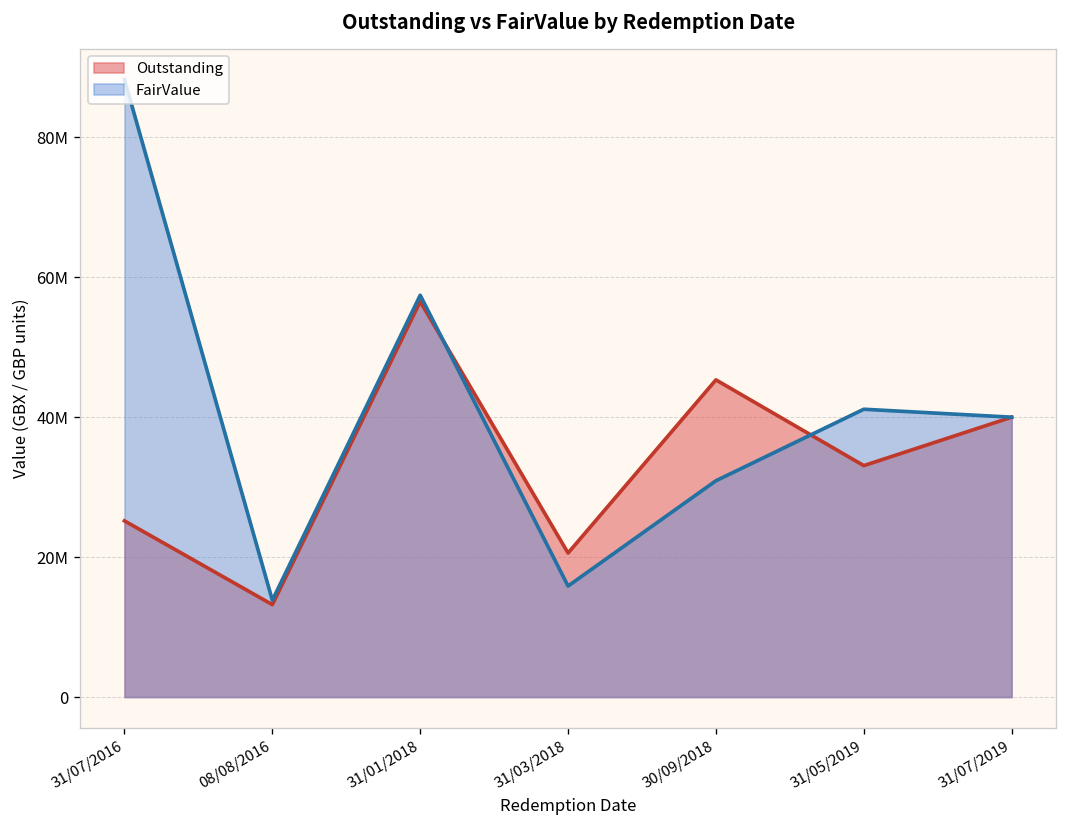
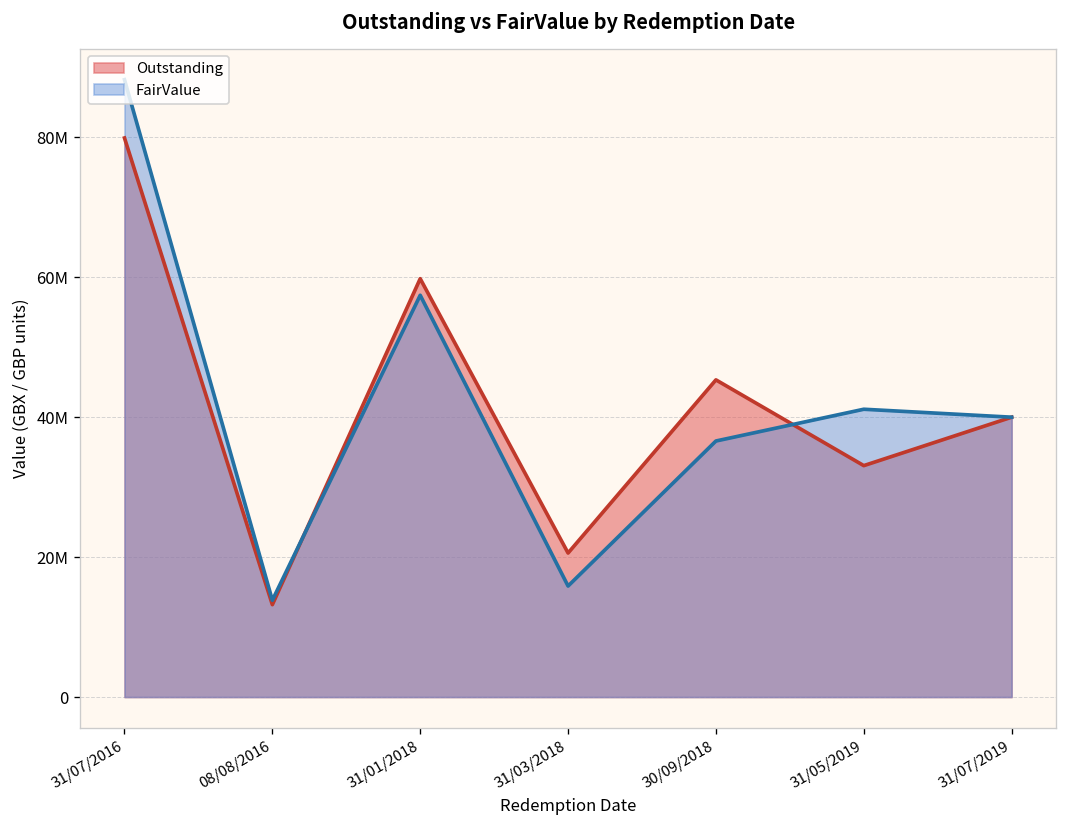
  {
    "Outstanding": {
-     "31/07/2016": 25000000,
+     "31/07/2016": 80000000,
      "08/08/2016": 13000000,
-     "31/01/2018": 57000000,
+     "31/01/2018": 60000000,
      "31/03/2018": 21000000,
      "30/09/2018": 45000000,
      "31/05/2019": 33000000
    },
    "FairValue": {
      "08/08/2016": 14000000,
      "31/01/2018": 57000000,
      "31/03/2018": 16000000,
-     "30/09/2018": 31000000,
+     "30/09/2018": 37000000,
      "31/05/2019": 41000000
    }
  }
